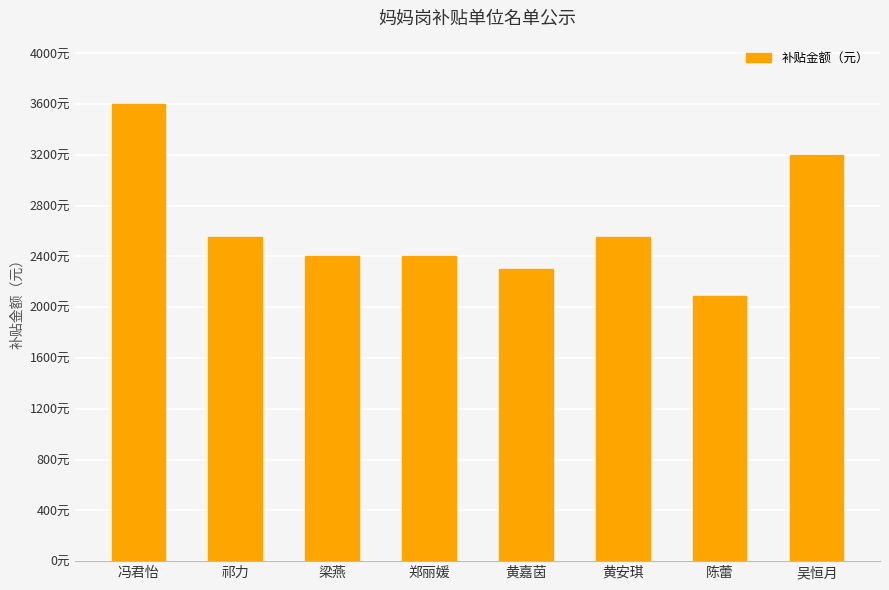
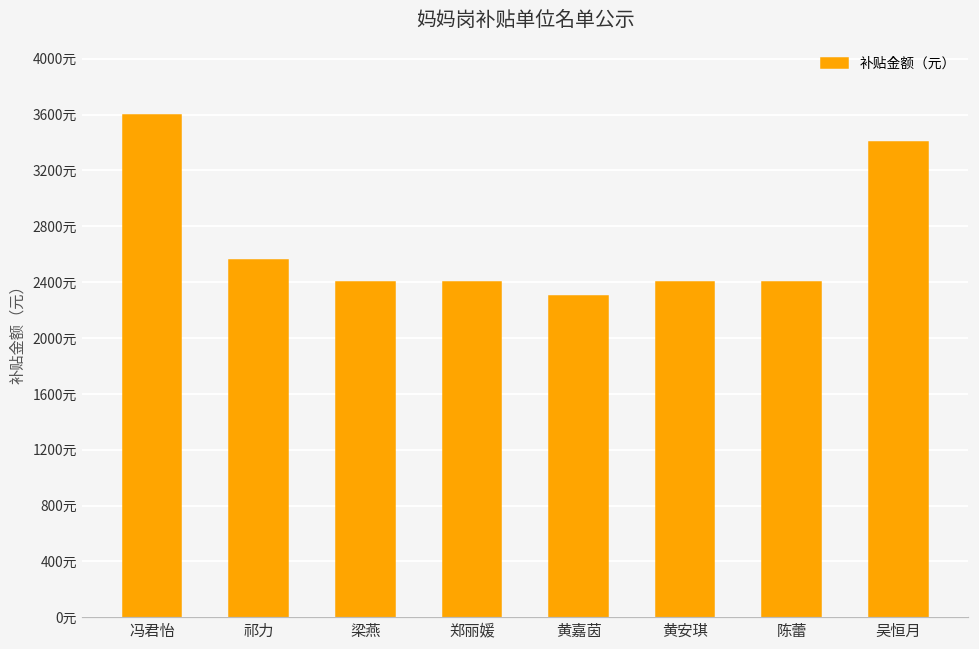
  {
    "冯君怡": "3600元",
    "祁力": "2560元",
    "梁燕": "2400元",
    "郑丽媛": "2400元",
    "黄嘉茵": "2300元",
-   "黄安琪": "2550元",
-   "陈蕾": "2090元",
-   "吴恒月": "3200元"
+   "黄安琪": "2400元",
+   "陈蕾": "2400元",
+   "吴恒月": "3410元"
  }
